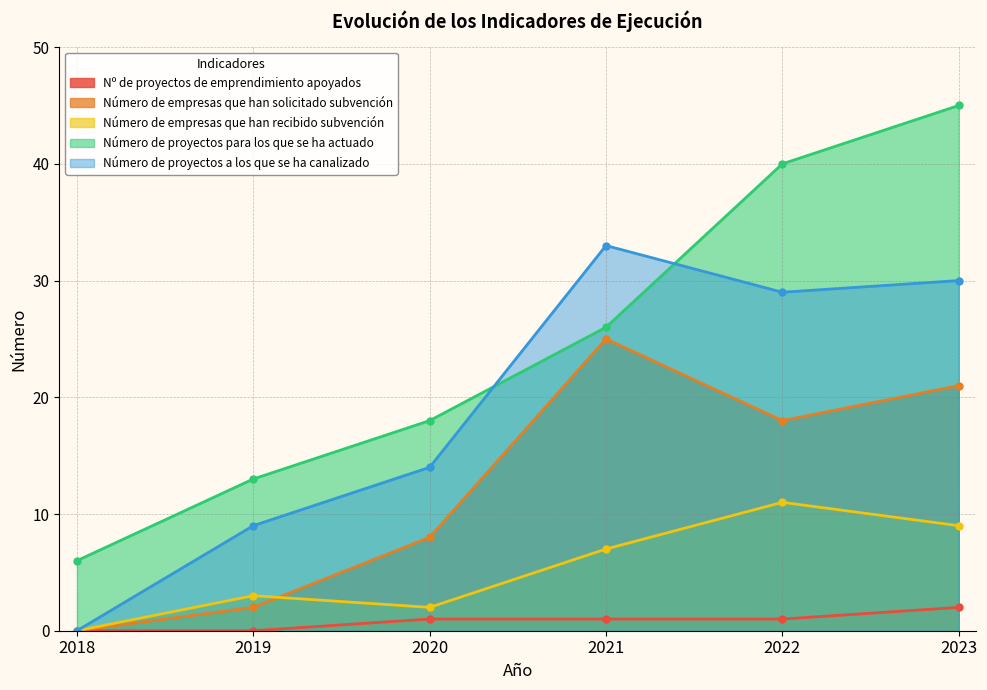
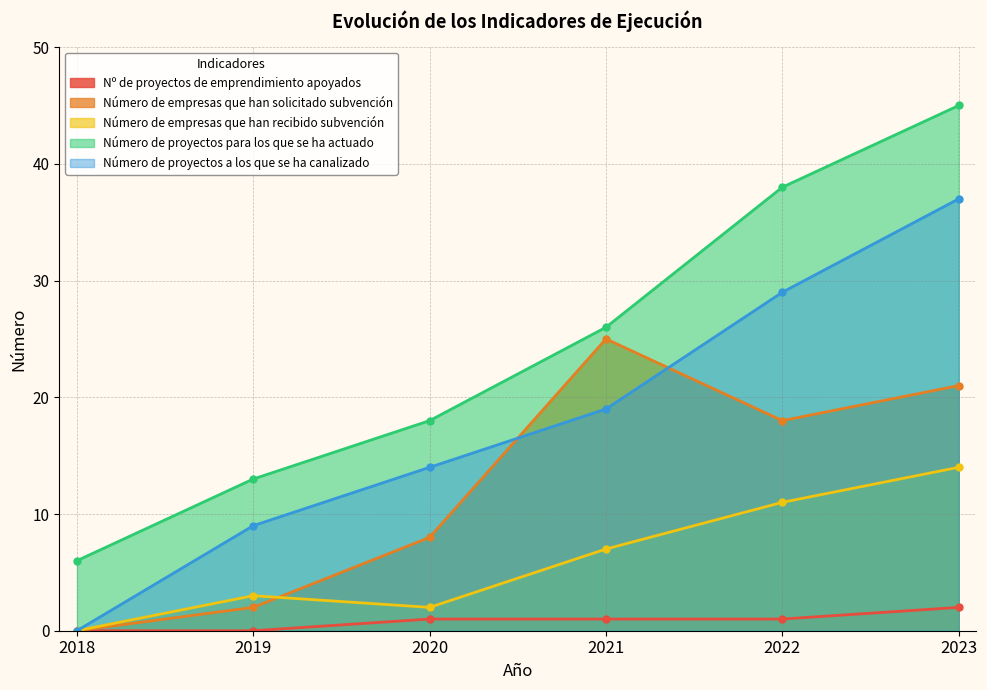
  {
    "Número de empresas que han recibido subvención": {
      "2019": 3,
      "2020": 2,
      "2021": 7,
      "2022": 11,
-     "2023": 9
+     "2023": 14
    },
    "Número de proyectos para los que se ha actuado": {
      "2018": 6,
      "2019": 13,
      "2020": 18,
      "2021": 26,
-     "2022": 40,
+     "2022": 38,
      "2023": 45
    },
    "Número de proyectos a los que se ha canalizado": {
      "2019": 9,
      "2020": 14,
-     "2021": 33,
+     "2021": 19,
      "2022": 29,
-     "2023": 30
+     "2023": 37
    }
  }
